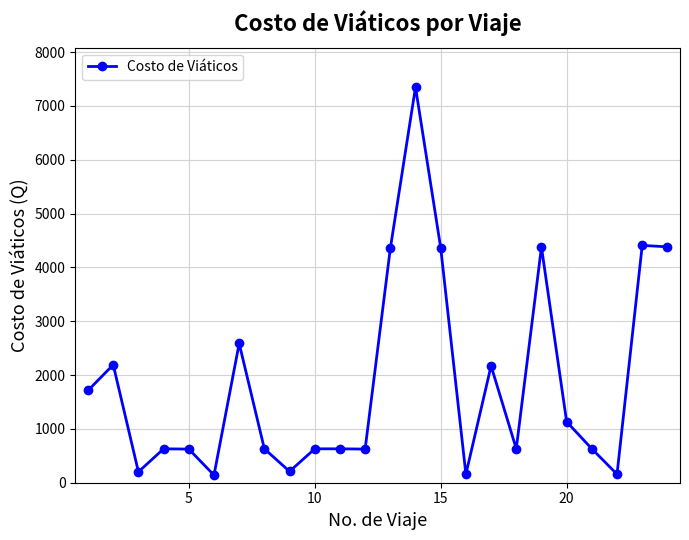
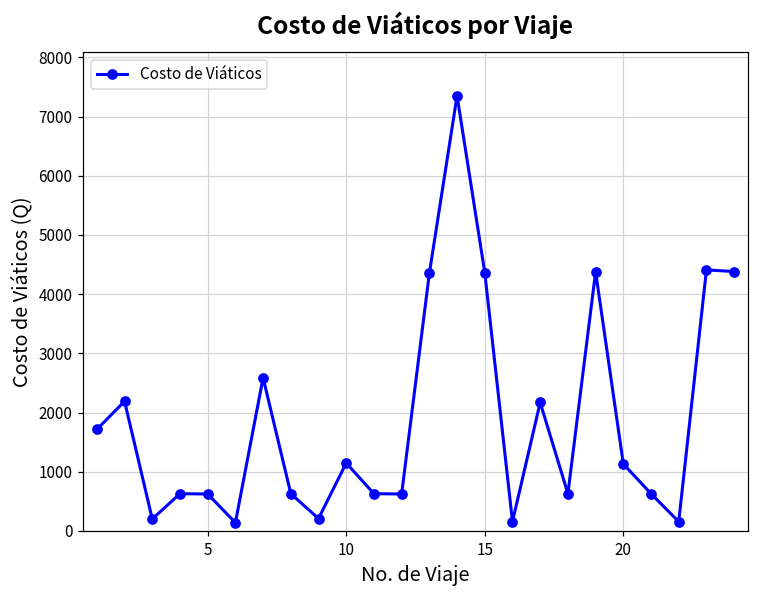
  {
    "5": 600,
-   "10": 600,
+   "10": 1100,
    "15": 4400,
    "20": 1100
  }
